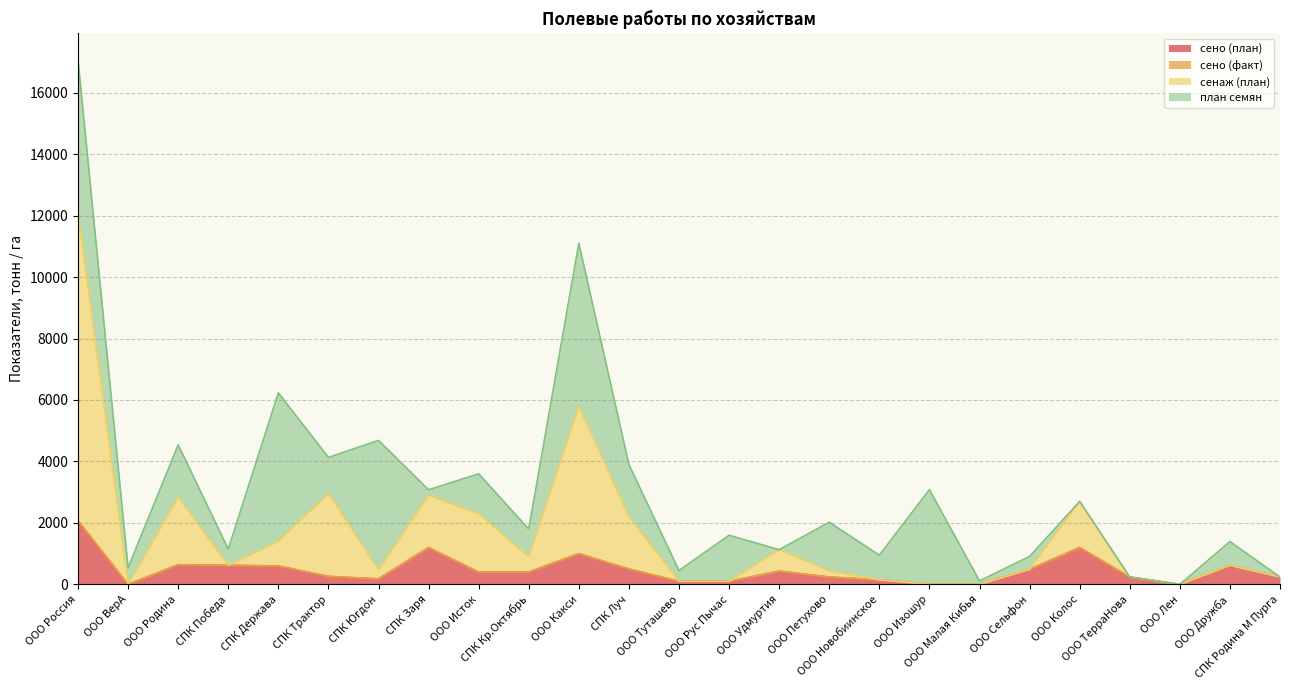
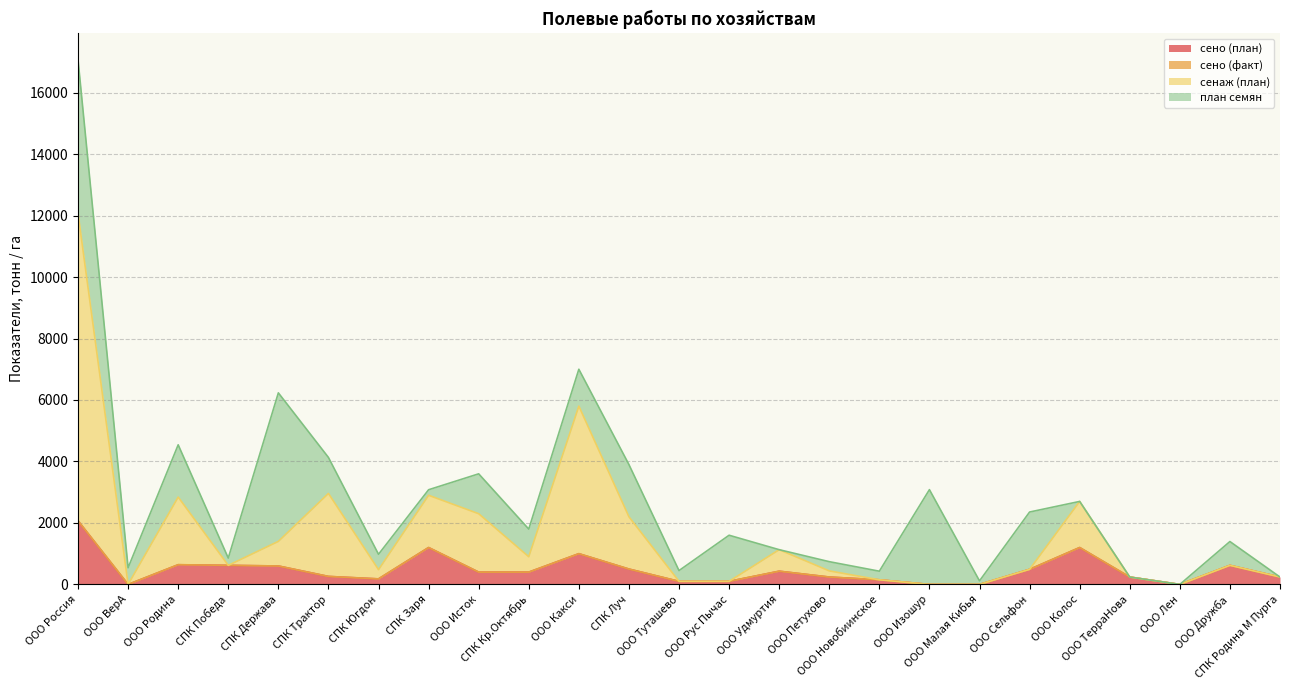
  {
    "план семян": {
      "ООО Россия": 5000,
      "ООО ВерА": 500,
      "ООО Родина": 1700,
-     "СПК Победа": 500,
+     "СПК Победа": 200,
      "СПК Держава": 4800,
      "СПК Трактор": 1200,
-     "СПК Югдон": 4200,
+     "СПК Югдон": 500,
      "СПК Заря": 200,
      "ООО Исток": 1300,
      "СПК Кр.Октябрь": 900,
-     "ООО Какси": 5300,
+     "ООО Какси": 1200,
      "СПК Луч": 1700,
      "ООО Туташево": 400,
      "ООО Рус Пычас": 1500,
-     "ООО Петухово": 1600,
-     "ООО Новобиинское": 800,
+     "ООО Петухово": 300,
+     "ООО Новобиинское": 300,
      "ООО Изошур": 3100,
      "ООО Малая Кибья": 100,
-     "ООО Сельфон": 400,
+     "ООО Сельфон": 1900,
      "ООО Дружба": 800
    }
  }
